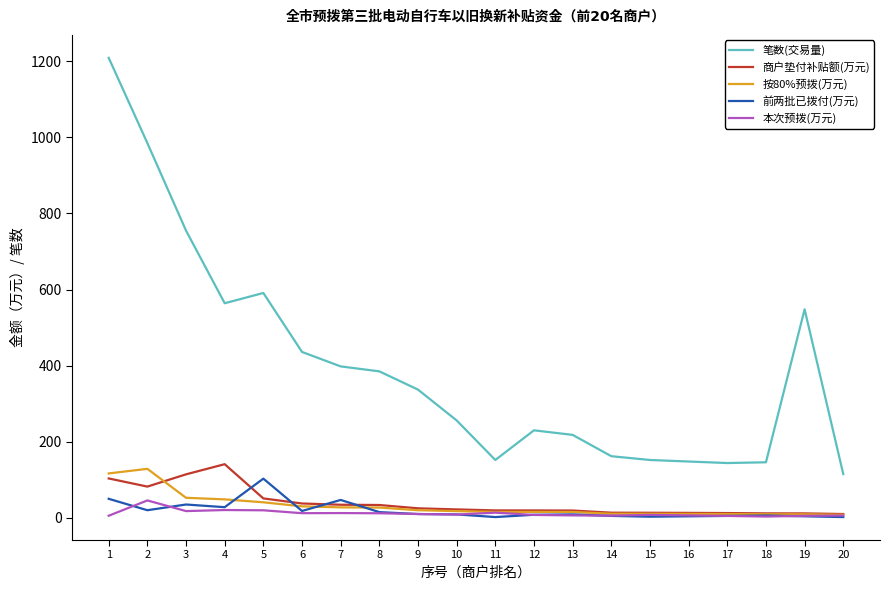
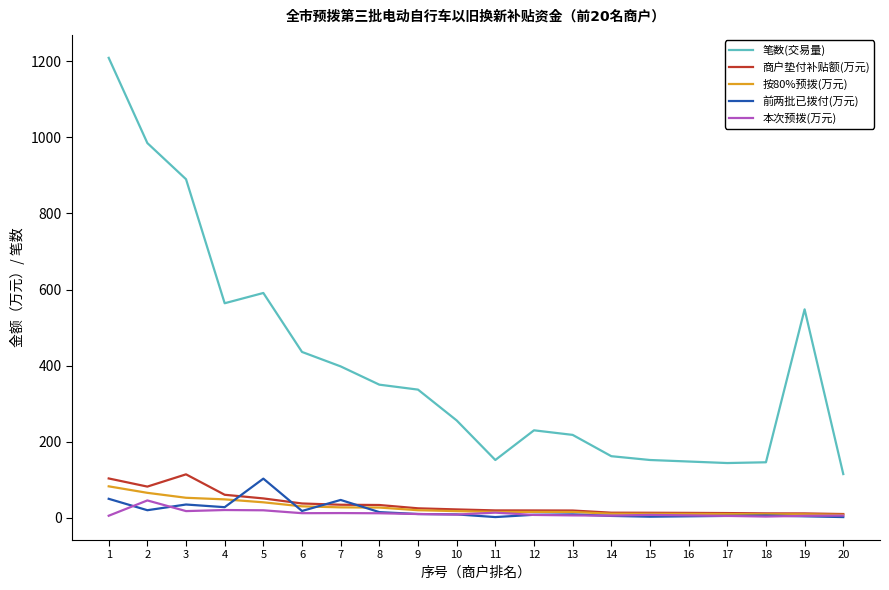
  {
    "笔数(交易量)": {
      "1": 1210,
      "2": 990,
-     "3": 760,
+     "3": 890,
      "4": 560,
      "5": 590,
      "6": 440,
      "7": 400,
-     "8": 390,
+     "8": 350,
      "9": 340,
      "10": 260,
      "11": 150,
      "12": 230,
      "13": 220,
      "14": 160,
      "15": 150,
      "16": 150,
      "17": 140,
      "18": 150,
      "19": 550,
      "20": 120
    },
    "商户垫付补贴额(万元)": {
      "1": 100,
      "2": 80,
      "3": 110,
-     "4": 140,
+     "4": 60,
      "5": 50,
      "6": 40,
      "7": 30,
      "8": 30
    },
    "按80%预拨(万元)": {
-     "1": 120,
-     "2": 130,
+     "1": 80,
+     "2": 70,
      "3": 50,
      "4": 50,
      "5": 40,
      "6": 30,
      "7": 30,
      "8": 30
    },
    "前两批已拨付(万元)": {
      "1": 50,
      "2": 20,
      "3": 40,
      "4": 30,
      "5": 100,
      "7": 50,
      "11": 0
    },
    "本次预拨(万元)": {
      "1": 10,
      "2": 50,
      "3": 20,
      "4": 20,
      "5": 20,
      "7": 10
    }
  }
